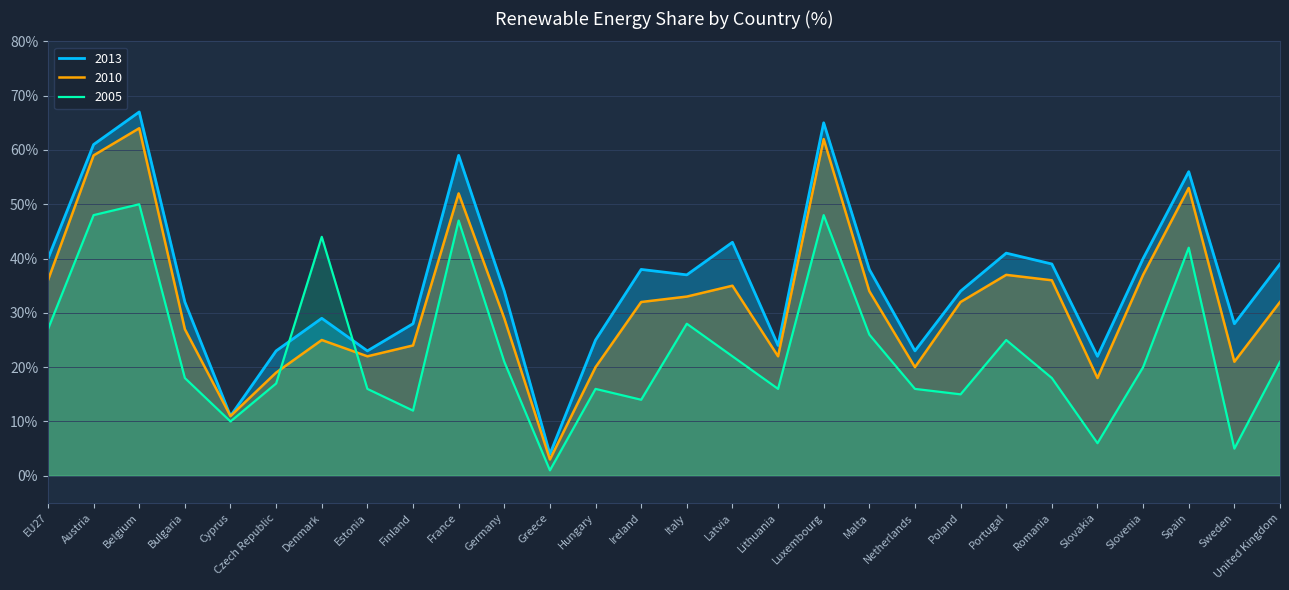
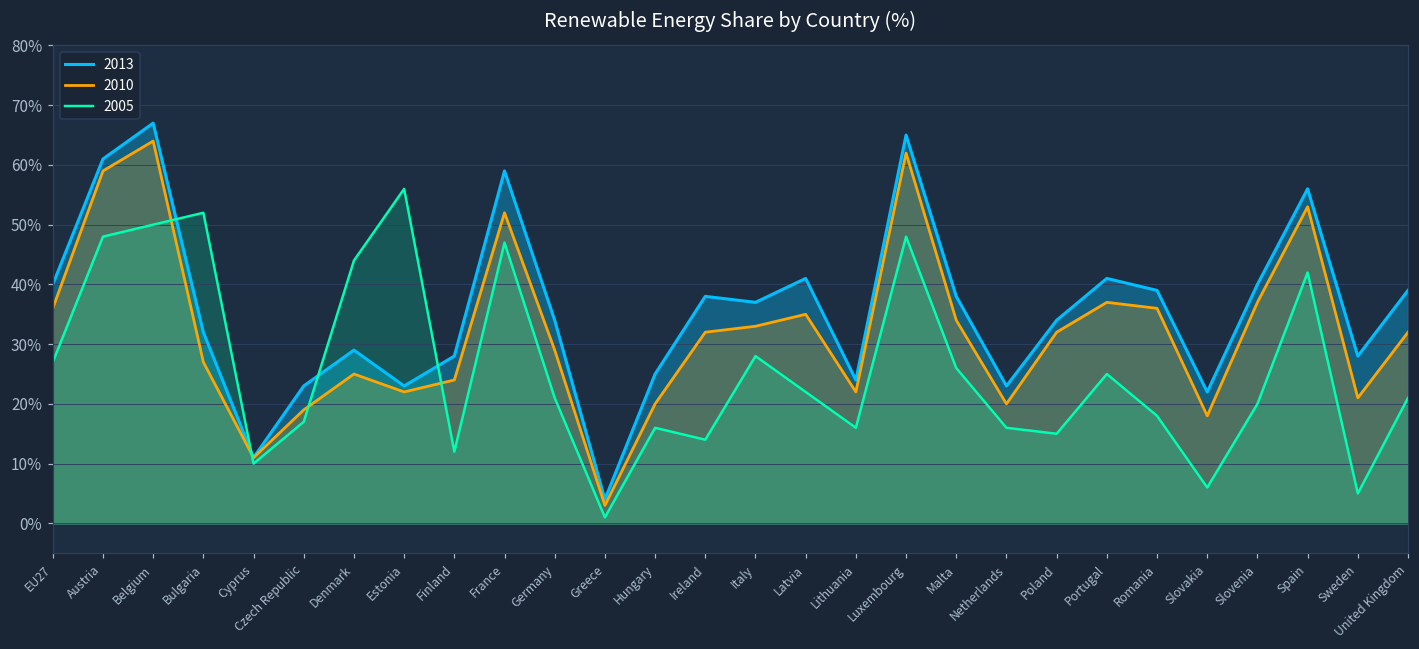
  {
    "2013": {
      "EU27": "40%",
      "Austria": "61%",
      "Belgium": "67%",
      "Bulgaria": "32%",
      "Czech Republic": "23%",
      "Denmark": "29%",
      "Estonia": "23%",
      "Finland": "28%",
      "France": "59%",
      "Germany": "34%",
      "Greece": "4%",
      "Hungary": "25%",
      "Ireland": "38%",
      "Italy": "37%",
-     "Latvia": "43%",
+     "Latvia": "41%",
      "Lithuania": "24%",
      "Luxembourg": "65%",
      "Malta": "38%",
      "Netherlands": "23%",
      "Poland": "34%",
      "Portugal": "41%",
      "Romania": "39%",
      "Slovakia": "22%",
      "Slovenia": "40%",
      "Spain": "56%",
      "Sweden": "28%",
      "United Kingdom": "39%"
    },
    "2010": {
      "EU27": "36%",
      "Austria": "59%",
      "Belgium": "64%",
      "Bulgaria": "27%",
      "Czech Republic": "19%",
      "Denmark": "25%",
      "Estonia": "22%",
      "Finland": "24%",
      "France": "52%",
      "Germany": "29%",
      "Greece": "3%",
      "Hungary": "20%",
      "Ireland": "32%",
      "Italy": "33%",
      "Latvia": "35%",
      "Lithuania": "22%",
      "Luxembourg": "62%",
      "Malta": "34%",
      "Netherlands": "20%",
      "Poland": "32%",
      "Portugal": "37%",
      "Romania": "36%",
      "Slovakia": "18%",
      "Slovenia": "37%",
      "Spain": "53%",
      "Sweden": "21%",
      "United Kingdom": "32%"
    },
    "2005": {
      "EU27": "27%",
      "Austria": "48%",
      "Belgium": "50%",
-     "Bulgaria": "18%",
+     "Bulgaria": "52%",
      "Cyprus": "10%",
      "Czech Republic": "17%",
      "Denmark": "44%",
-     "Estonia": "16%",
+     "Estonia": "56%",
      "Finland": "12%",
      "France": "47%",
      "Germany": "21%",
      "Greece": "1%",
      "Hungary": "16%",
      "Ireland": "14%",
      "Italy": "28%",
      "Latvia": "22%",
      "Lithuania": "16%",
      "Luxembourg": "48%",
      "Malta": "26%",
      "Netherlands": "16%",
      "Poland": "15%",
      "Portugal": "25%",
      "Romania": "18%",
      "Slovakia": "6%",
      "Slovenia": "20%",
      "Spain": "42%",
      "Sweden": "5%",
      "United Kingdom": "21%"
    }
  }
